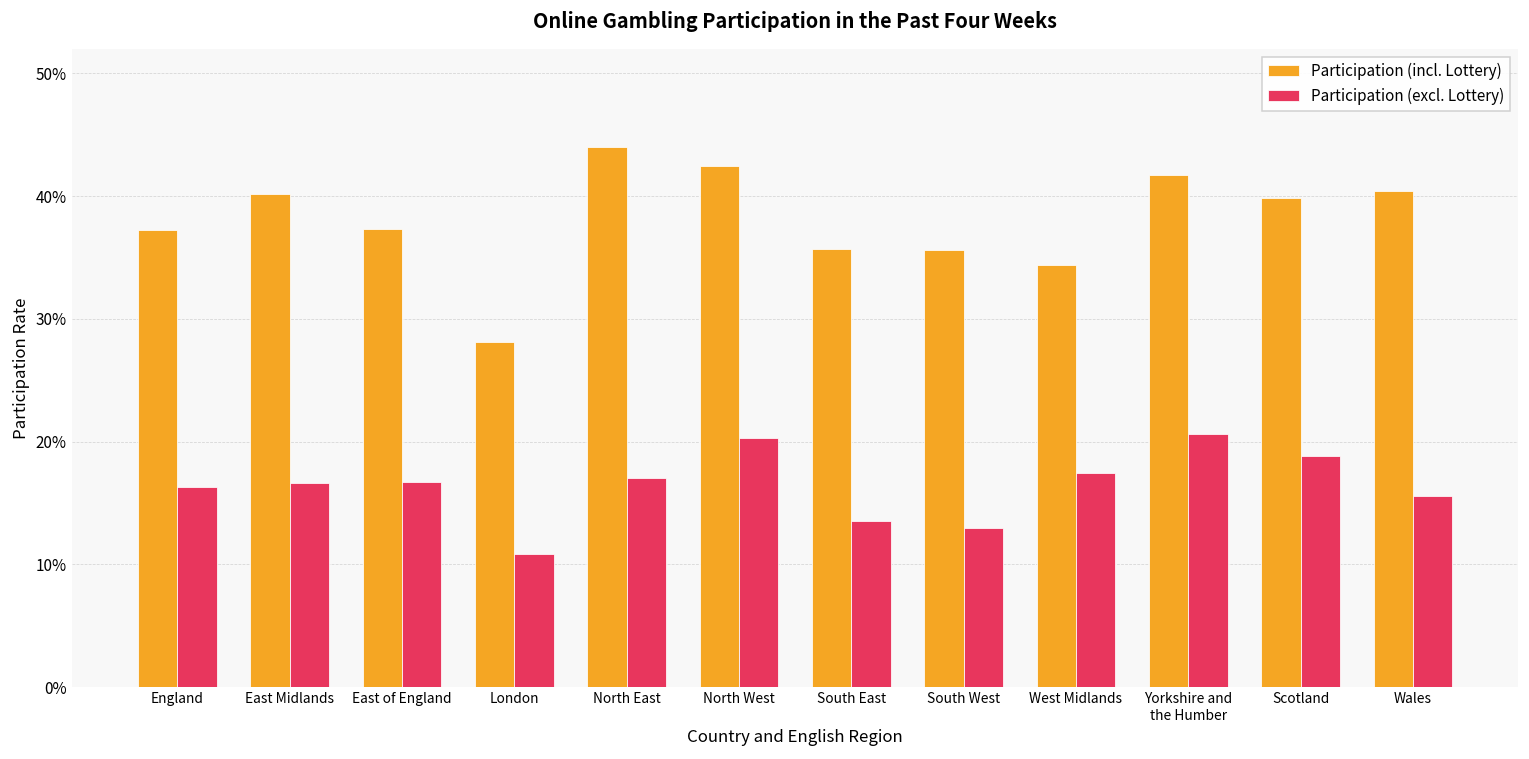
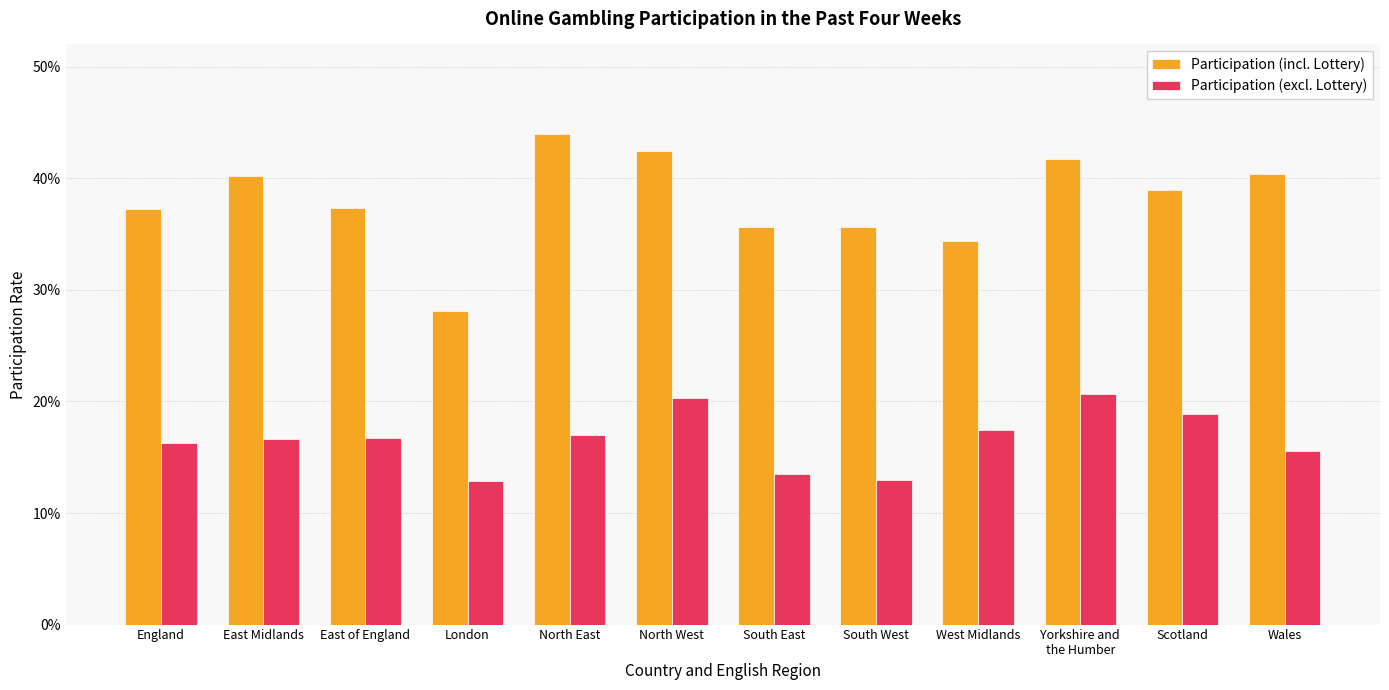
  {
    "Participation (incl. Lottery)": {
      "England": "37.2%",
      "East Midlands": "40.2%",
      "East of England": "37.3%",
      "London": "28.1%",
      "North East": "44.0%",
      "North West": "42.5%",
      "South East": "35.7%",
      "South West": "35.6%",
      "West Midlands": "34.4%",
      "Yorkshire and the Humber": "41.7%",
-     "Scotland": "39.8%",
+     "Scotland": "39.0%",
      "Wales": "40.4%"
    },
    "Participation (excl. Lottery)": {
      "England": "16.3%",
      "East Midlands": "16.6%",
      "East of England": "16.7%",
-     "London": "10.8%",
+     "London": "12.9%",
      "North East": "17.0%",
      "North West": "20.3%",
      "South East": "13.5%",
      "South West": "13.0%",
      "West Midlands": "17.5%",
      "Yorkshire and the Humber": "20.6%",
      "Scotland": "18.9%",
      "Wales": "15.6%"
    }
  }
